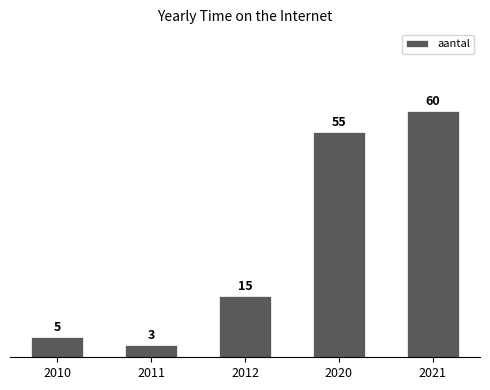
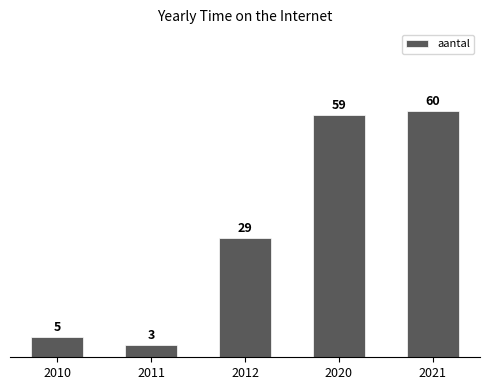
  {
    "2010": 5,
    "2011": 3,
-   "2012": 15,
-   "2020": 55,
+   "2012": 29,
+   "2020": 59,
    "2021": 60
  }
